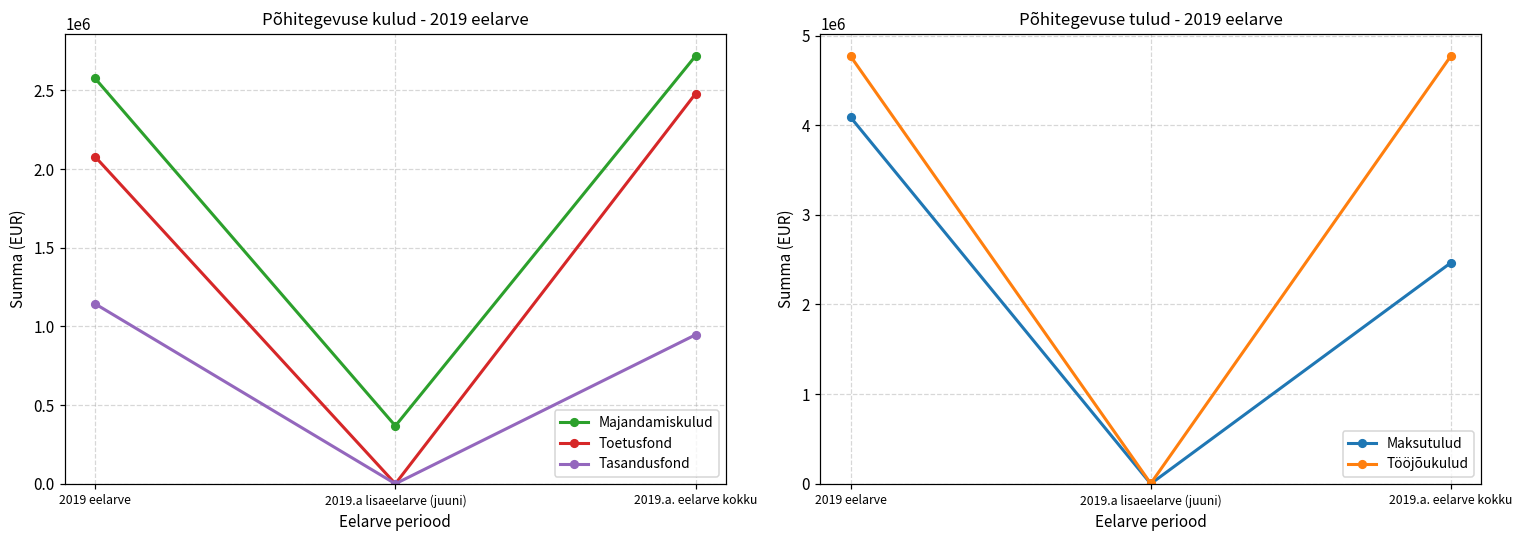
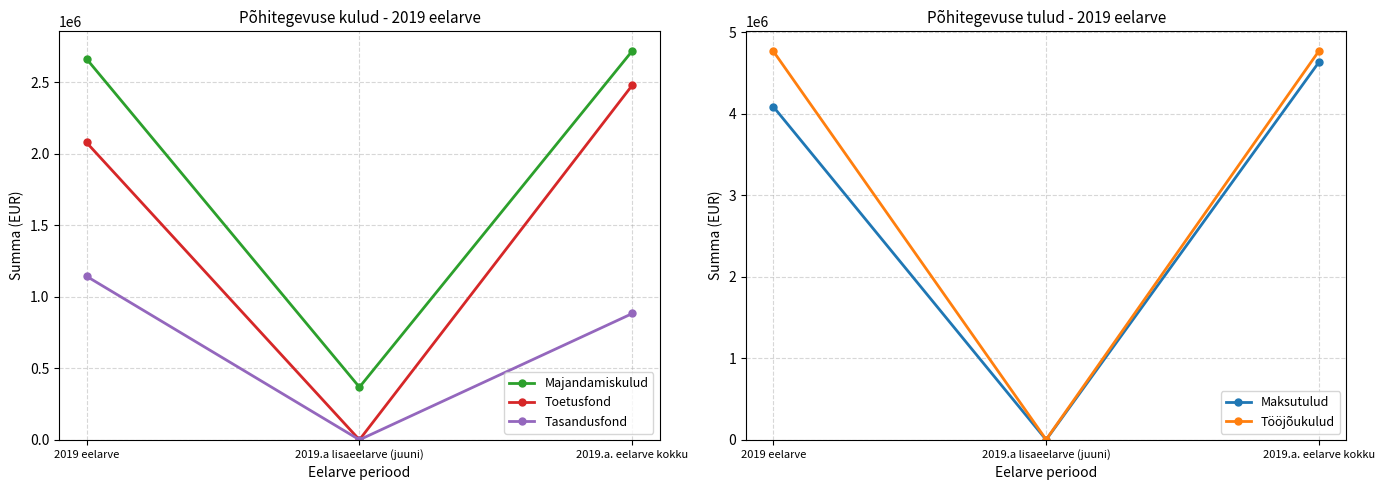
  {
    "Põhitegevuse kulud - 2019 eelarve": {
      "Majandamiskulud": {
-       "2019 eelarve": 2580000,
+       "2019 eelarve": 2660000,
        "2019.a lisaeelarve (juuni)": 370000,
        "2019.a. eelarve kokku": 2720000
      },
      "Toetusfond": {
        "2019 eelarve": 2080000,
        "2019.a. eelarve kokku": 2480000
      },
      "Tasandusfond": {
        "2019 eelarve": 1140000,
-       "2019.a. eelarve kokku": 950000
+       "2019.a. eelarve kokku": 880000
      }
    },
    "Põhitegevuse tulud - 2019 eelarve": {
      "Maksutulud": {
        "2019 eelarve": 4100000,
-       "2019.a. eelarve kokku": 2500000
+       "2019.a. eelarve kokku": 4600000
      },
      "Tööjõukulud": {
        "2019 eelarve": 4800000,
        "2019.a. eelarve kokku": 4800000
      }
    }
  }
